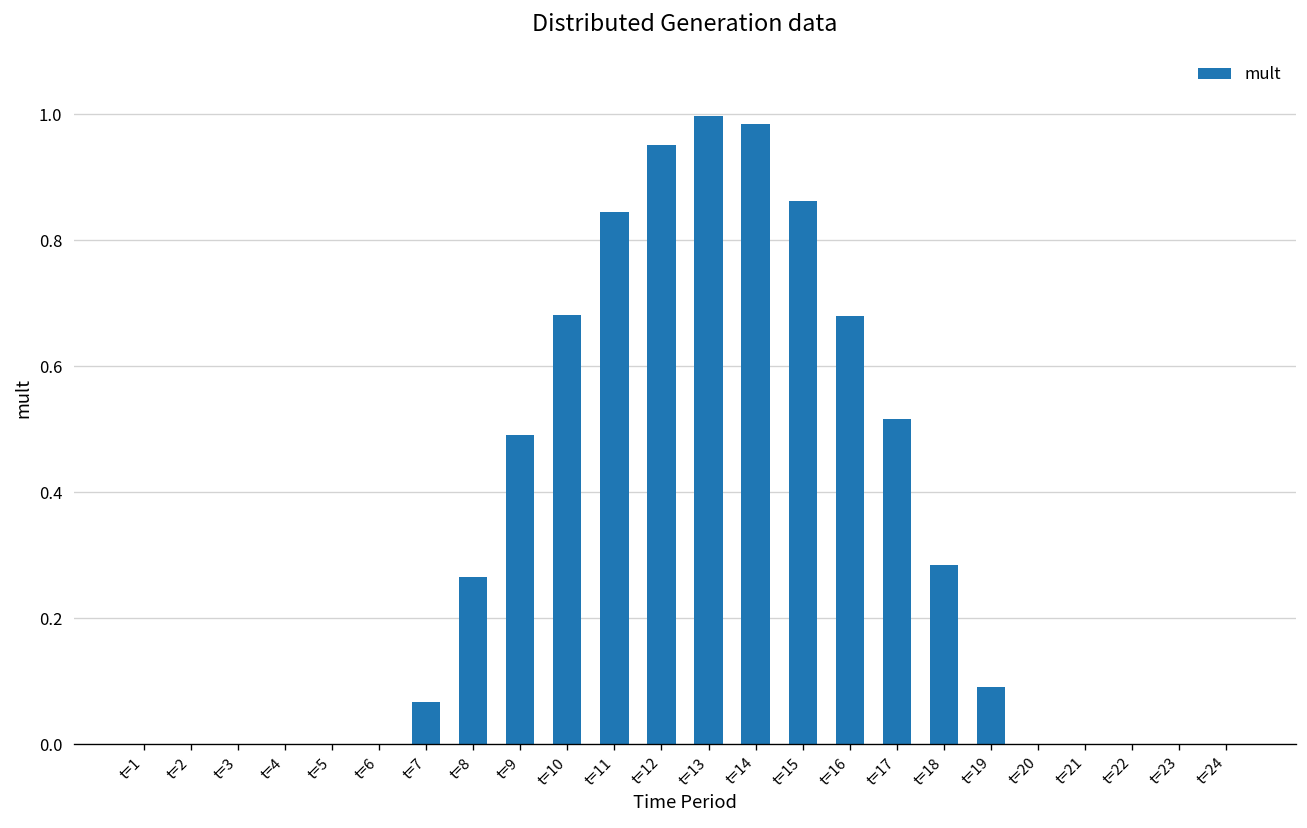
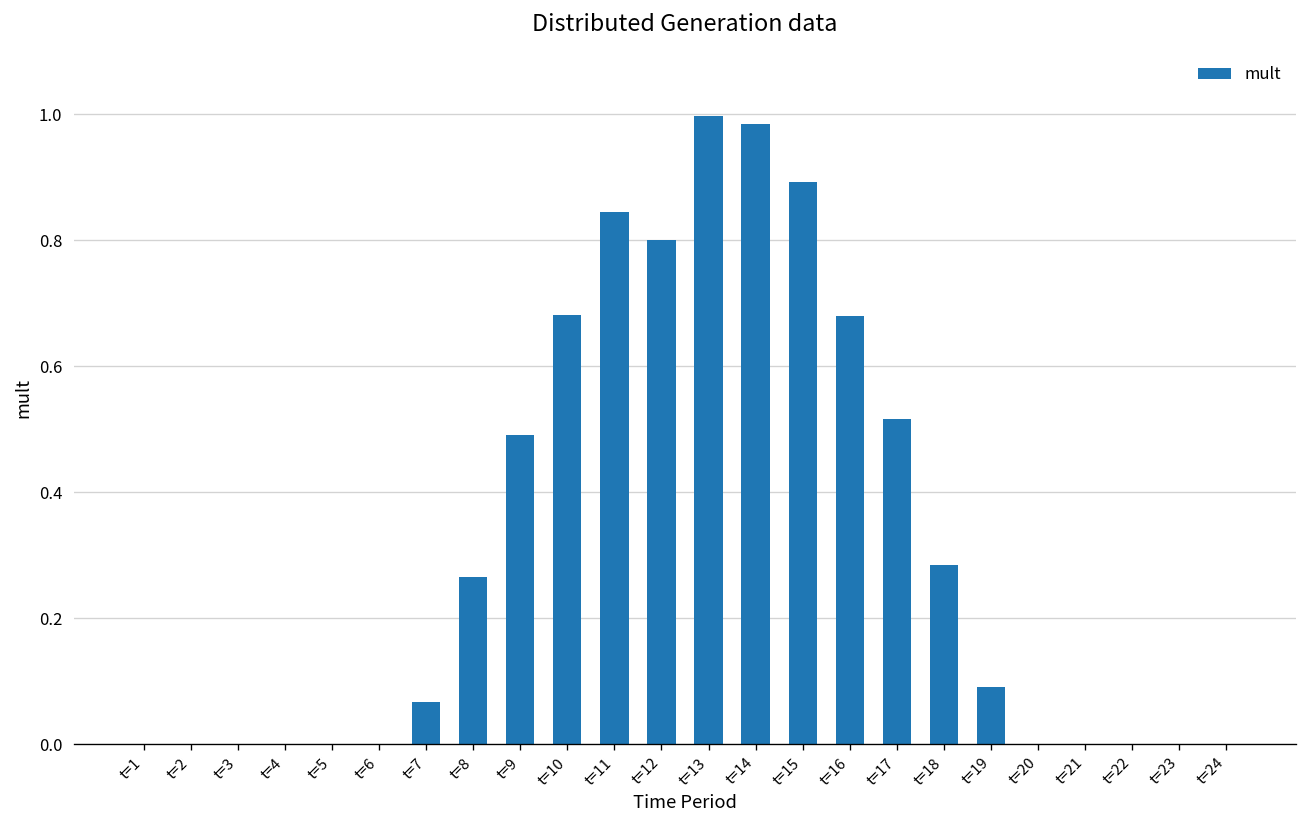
  {
    "t=1": 0.00,
    "t=2": 0.00,
    "t=3": 0.00,
    "t=4": 0.00,
    "t=5": 0.00,
    "t=7": 0.07,
    "t=8": 0.27,
    "t=9": 0.49,
    "t=10": 0.68,
    "t=11": 0.84,
-   "t=12": 0.95,
+   "t=12": 0.80,
    "t=13": 1.00,
    "t=14": 0.98,
-   "t=15": 0.86,
+   "t=15": 0.89,
    "t=16": 0.68,
    "t=17": 0.52,
    "t=18": 0.29,
    "t=19": 0.09,
    "t=20": 0.00,
    "t=21": 0.00,
    "t=22": 0.00,
    "t=23": 0.00,
    "t=24": 0.00
  }
